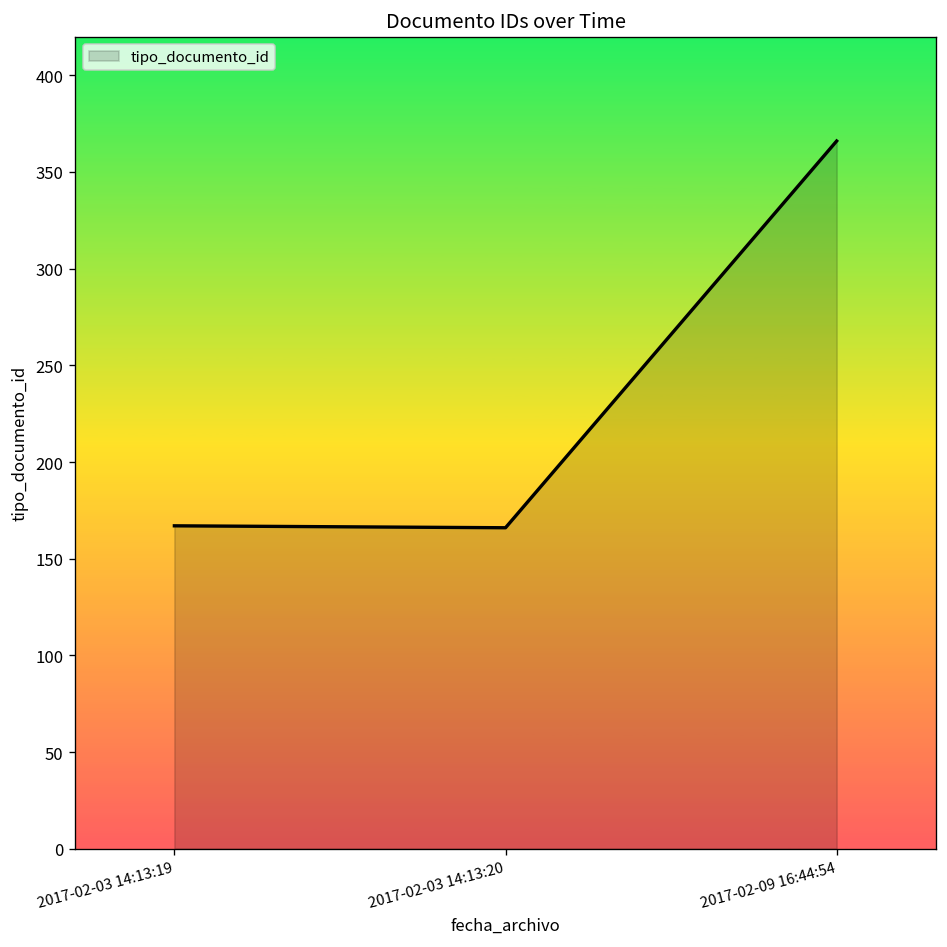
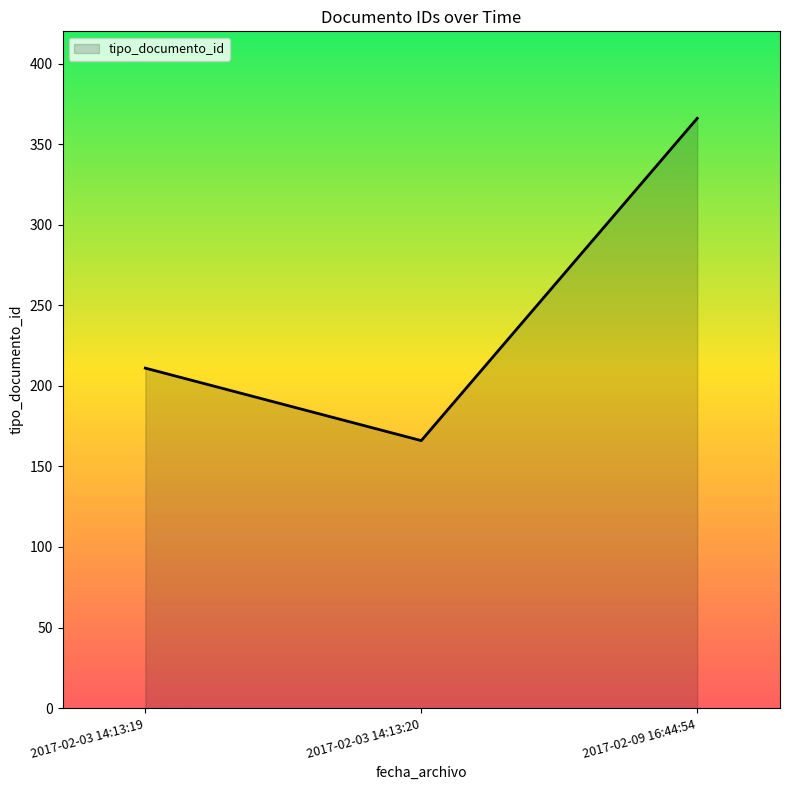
  {
-   "2017-02-03 14:13:19": 167,
+   "2017-02-03 14:13:19": 211,
    "2017-02-03 14:13:20": 166,
    "2017-02-09 16:44:54": 366
  }
